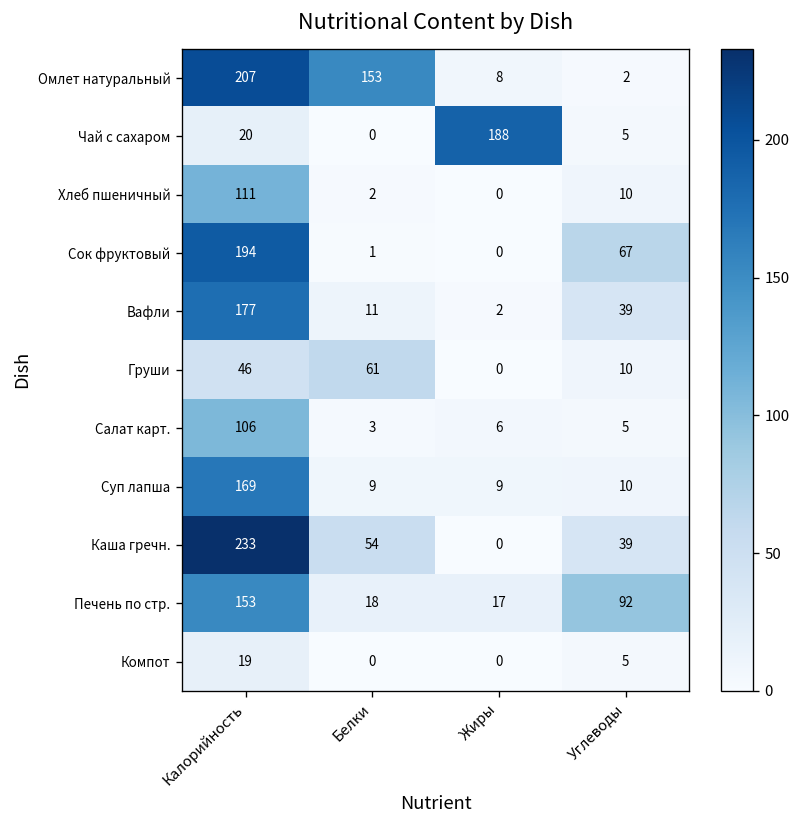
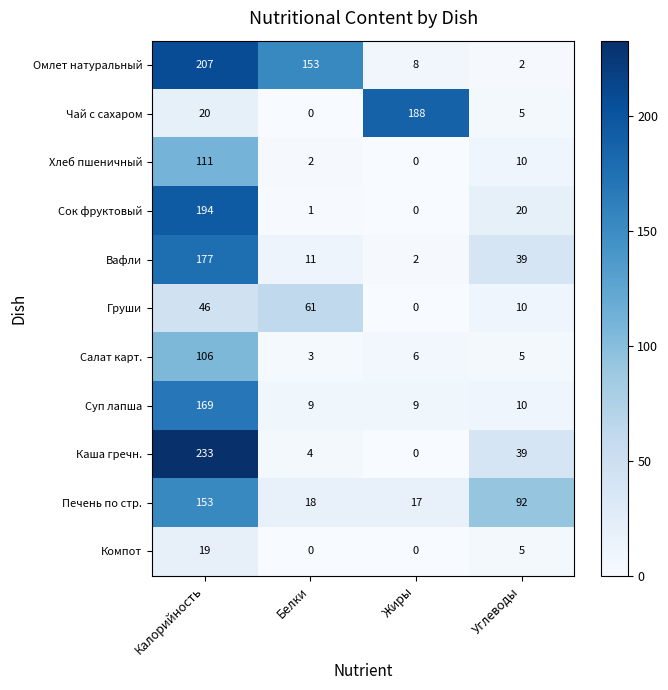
  {
    "Омлет натуральный": {
      "Калорийность": 207,
      "Белки": 153,
      "Жиры": 8,
      "Углеводы": 2
    },
    "Чай с сахаром": {
      "Калорийность": 20,
      "Белки": 0,
      "Жиры": 188,
      "Углеводы": 5
    },
    "Хлеб пшеничный": {
      "Калорийность": 111,
      "Белки": 2,
      "Жиры": 0,
      "Углеводы": 10
    },
    "Сок фруктовый": {
      "Калорийность": 194,
      "Белки": 1,
      "Жиры": 0,
-     "Углеводы": 67
+     "Углеводы": 20
    },
    "Вафли": {
      "Калорийность": 177,
      "Белки": 11,
      "Жиры": 2,
      "Углеводы": 39
    },
    "Груши": {
      "Калорийность": 46,
      "Белки": 61,
      "Жиры": 0,
      "Углеводы": 10
    },
    "Салат карт.": {
      "Калорийность": 106,
      "Белки": 3,
      "Жиры": 6,
      "Углеводы": 5
    },
    "Суп лапша": {
      "Калорийность": 169,
      "Белки": 9,
      "Жиры": 9,
      "Углеводы": 10
    },
    "Каша гречн.": {
      "Калорийность": 233,
-     "Белки": 54,
+     "Белки": 4,
      "Жиры": 0,
      "Углеводы": 39
    },
    "Печень по стр.": {
      "Калорийность": 153,
      "Белки": 18,
      "Жиры": 17,
      "Углеводы": 92
    },
    "Компот": {
      "Калорийность": 19,
      "Белки": 0,
      "Жиры": 0,
      "Углеводы": 5
    }
  }
